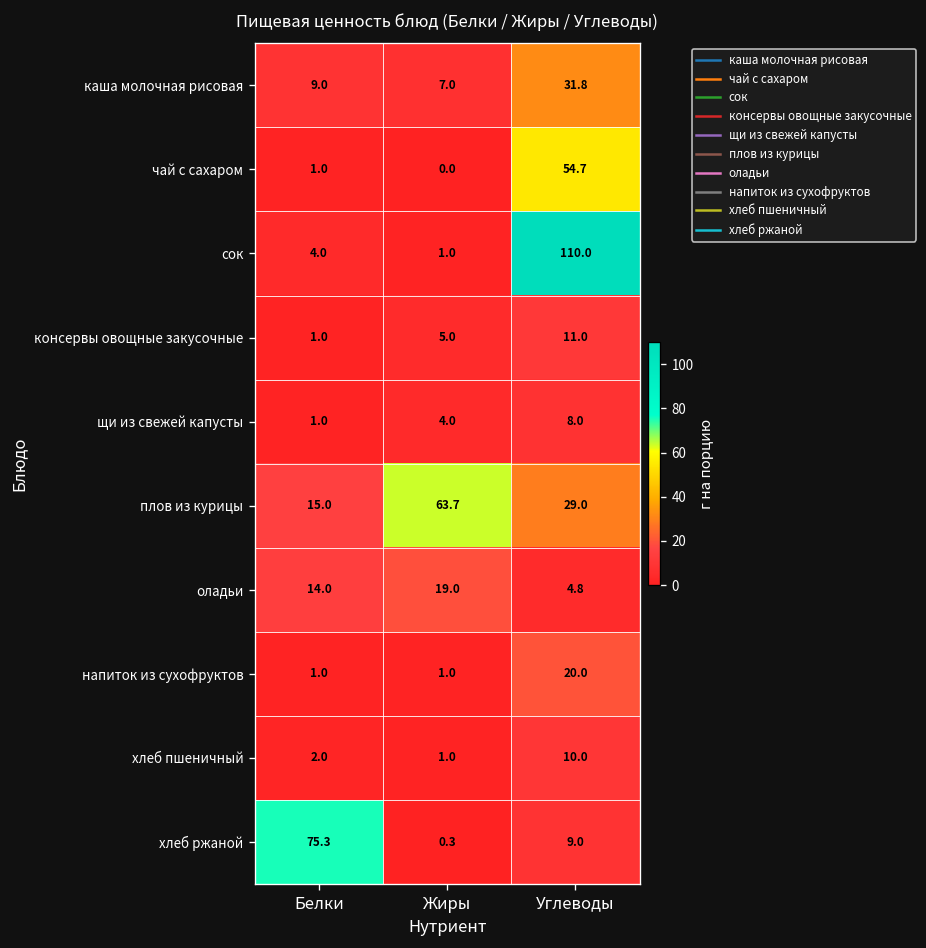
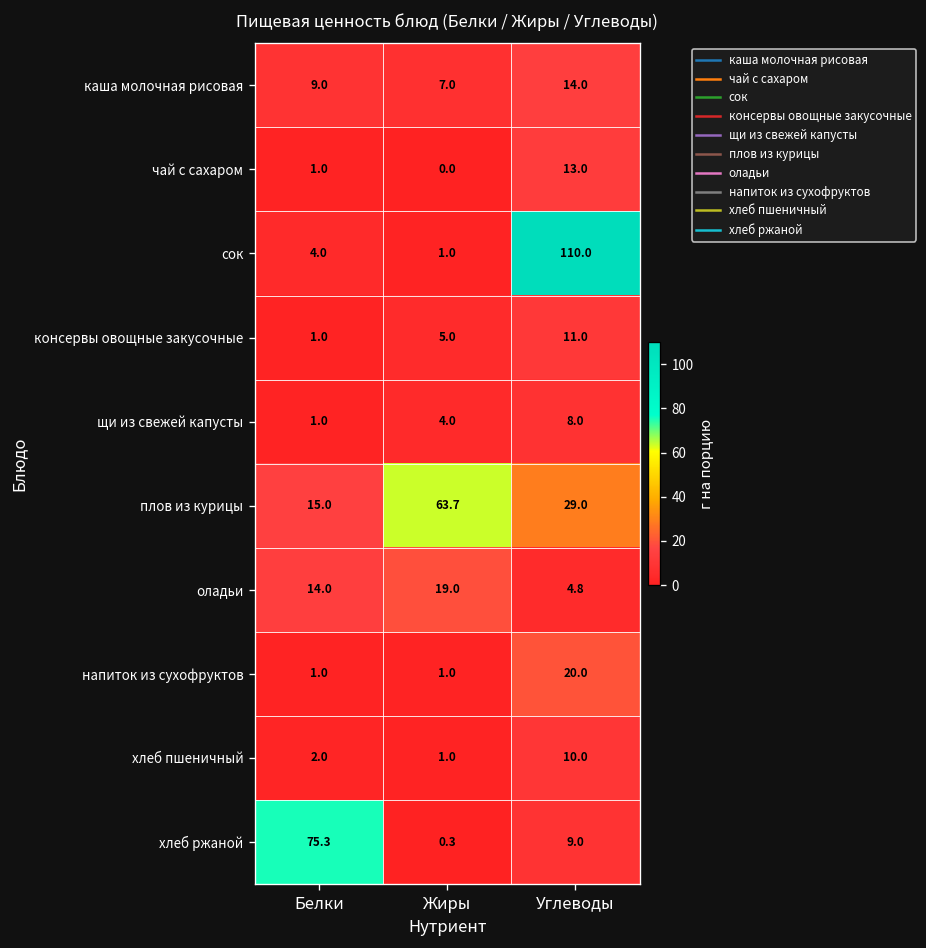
  {
    "каша молочная рисовая": {
      "Белки": 9.0,
      "Жиры": 7.0,
-     "Углеводы": 31.8
+     "Углеводы": 14.0
    },
    "чай с сахаром": {
      "Белки": 1.0,
      "Жиры": 0.0,
-     "Углеводы": 54.7
+     "Углеводы": 13.0
    },
    "сок": {
      "Белки": 4.0,
      "Жиры": 1.0,
      "Углеводы": 110.0
    },
    "консервы овощные закусочные": {
      "Белки": 1.0,
      "Жиры": 5.0,
      "Углеводы": 11.0
    },
    "щи из свежей капусты": {
      "Белки": 1.0,
      "Жиры": 4.0,
      "Углеводы": 8.0
    },
    "плов из курицы": {
      "Белки": 15.0,
      "Жиры": 63.7,
      "Углеводы": 29.0
    },
    "оладьи": {
      "Белки": 14.0,
      "Жиры": 19.0,
      "Углеводы": 4.8
    },
    "напиток из сухофруктов": {
      "Белки": 1.0,
      "Жиры": 1.0,
      "Углеводы": 20.0
    },
    "хлеб пшеничный": {
      "Белки": 2.0,
      "Жиры": 1.0,
      "Углеводы": 10.0
    },
    "хлеб ржаной": {
      "Белки": 75.3,
      "Жиры": 0.3,
      "Углеводы": 9.0
    }
  }
